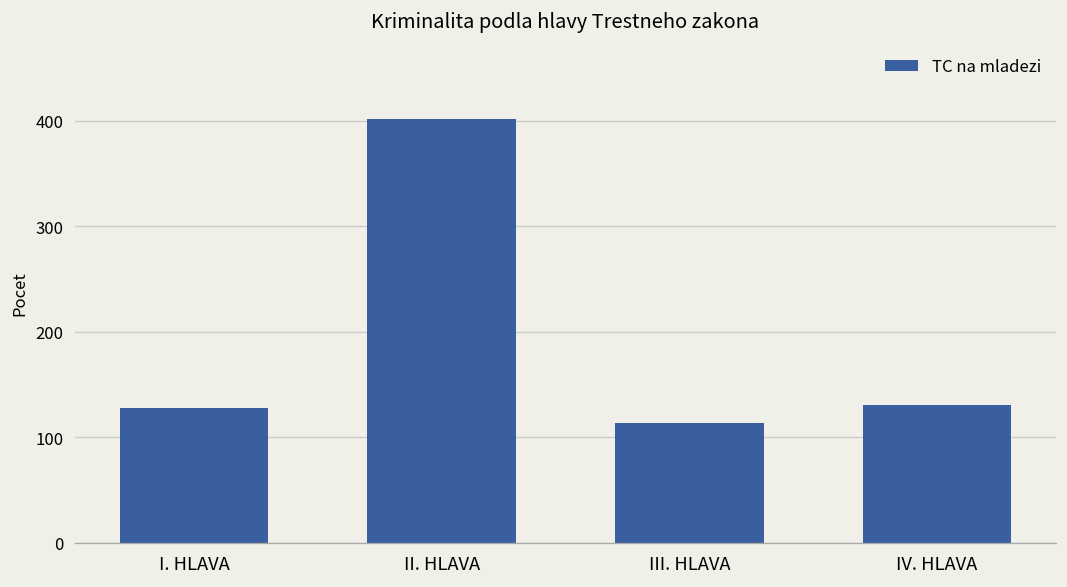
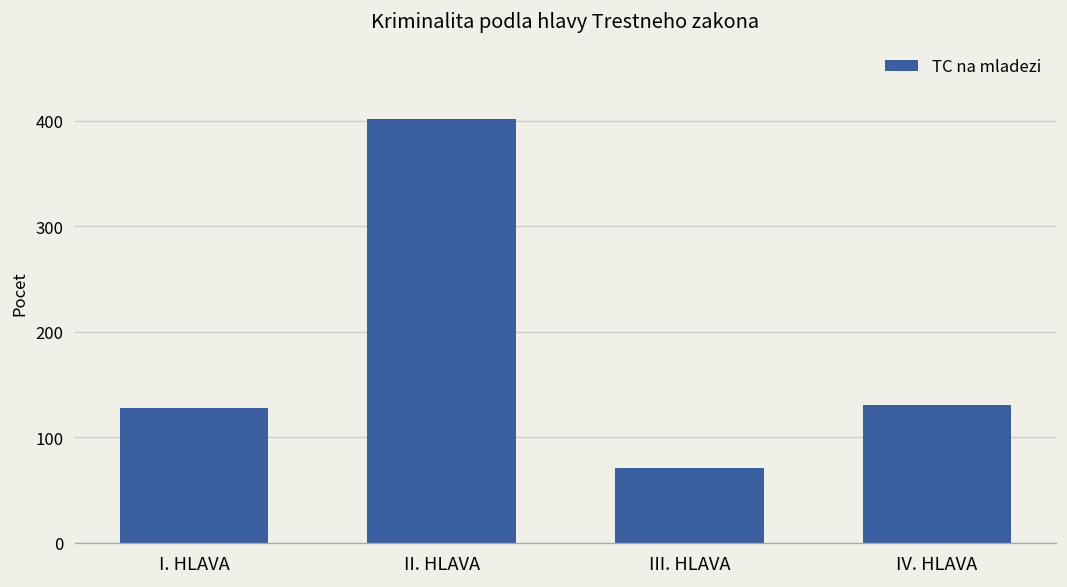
  {
    "I. HLAVA": 130,
    "II. HLAVA": 400,
-   "III. HLAVA": 110,
+   "III. HLAVA": 70,
    "IV. HLAVA": 130
  }
